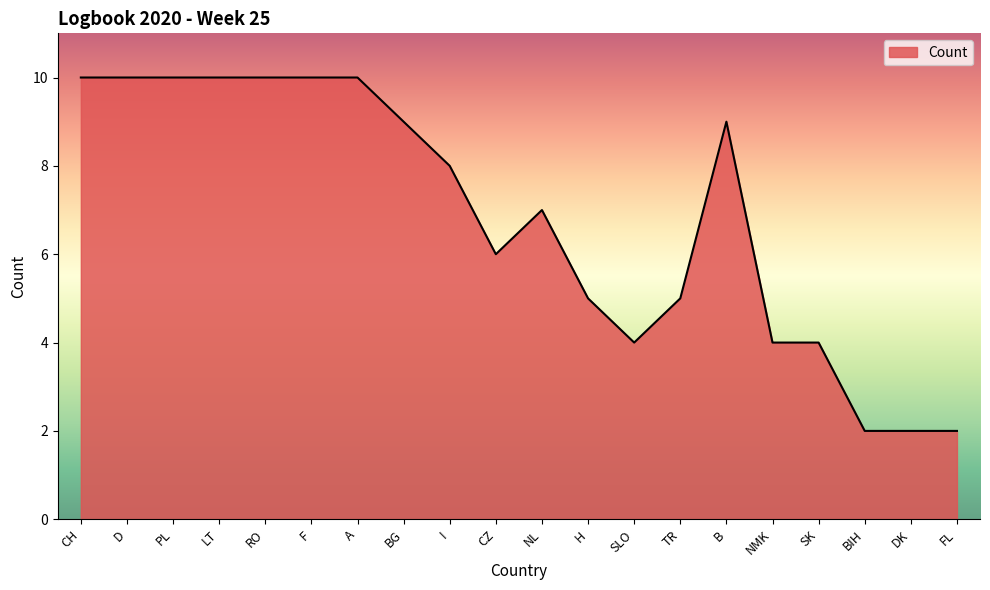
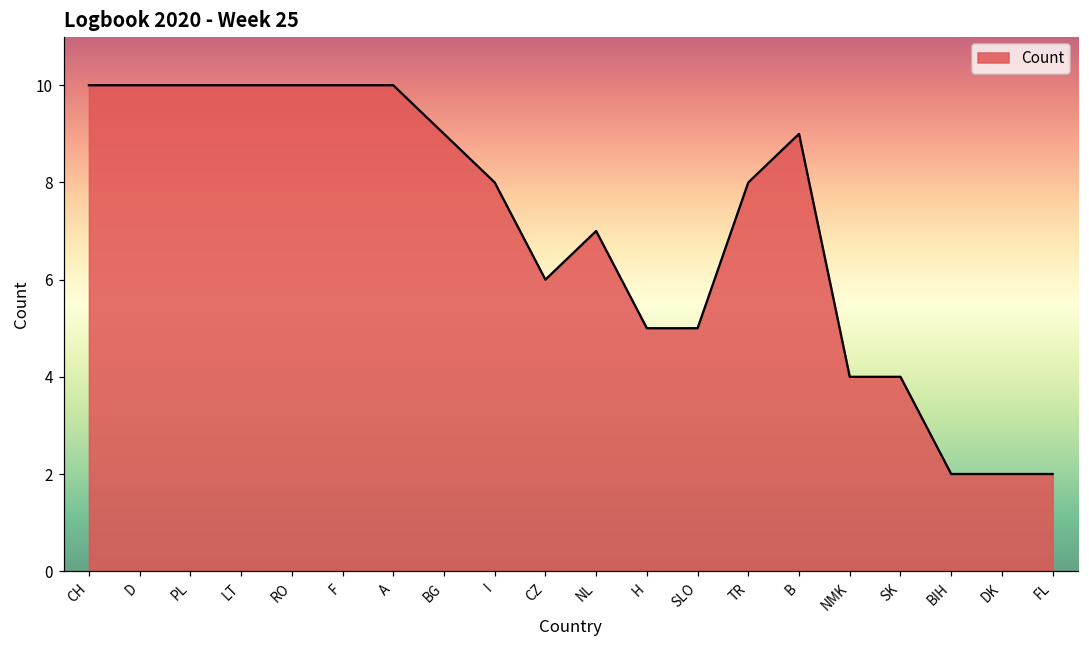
  {
    "CH": 10,
    "D": 10,
    "PL": 10,
    "LT": 10,
    "RO": 10,
    "F": 10,
    "A": 10,
    "BG": 9,
    "I": 8,
    "CZ": 6,
    "NL": 7,
    "H": 5,
-   "SLO": 4,
-   "TR": 5,
+   "SLO": 5,
+   "TR": 8,
    "B": 9,
    "NMK": 4,
    "SK": 4,
    "BIH": 2,
    "DK": 2,
    "FL": 2
  }
